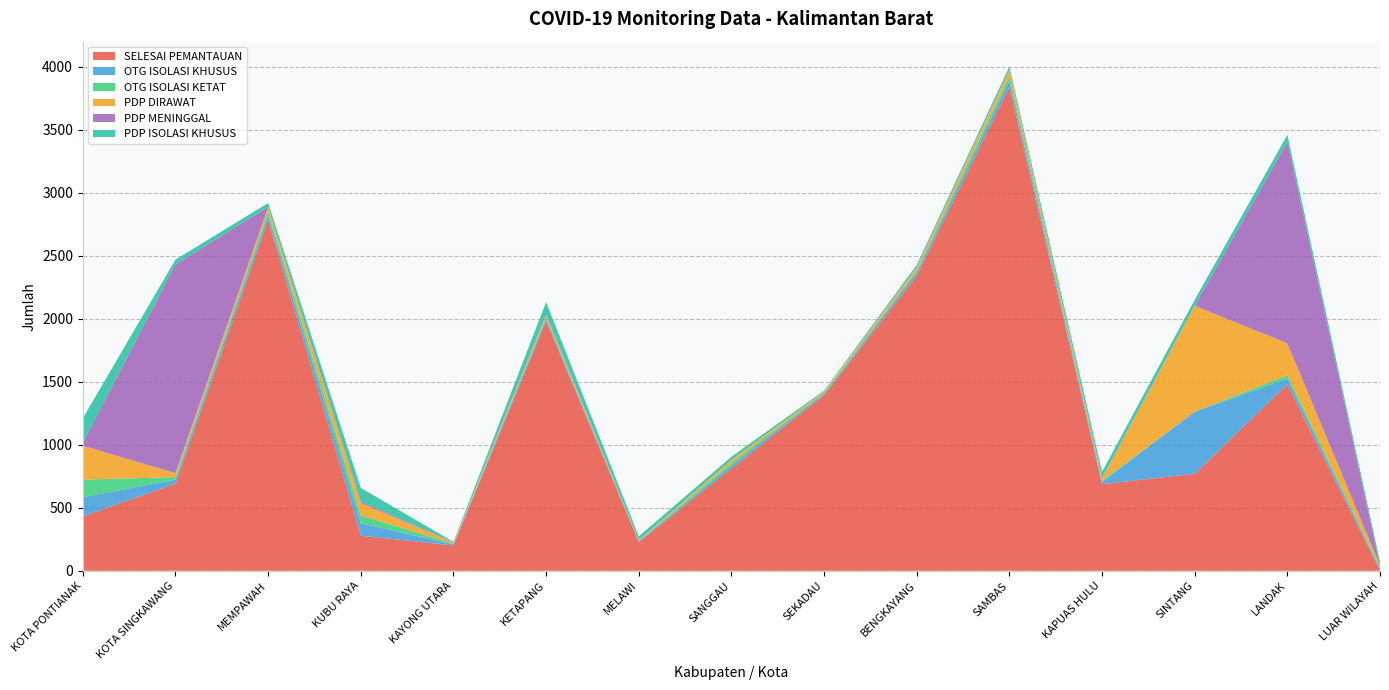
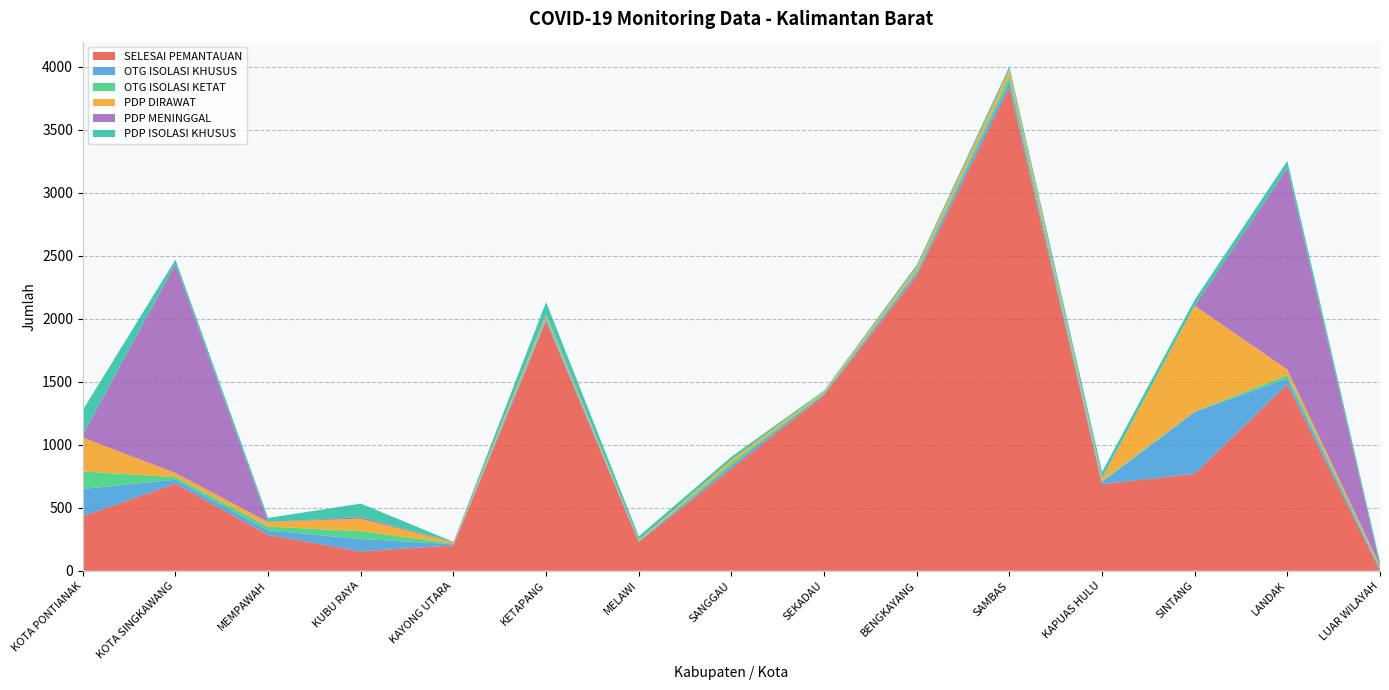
  {
    "SELESAI PEMANTAUAN": {
      "KOTA PONTIANAK": 430,
      "KOTA SINGKAWANG": 690,
-     "MEMPAWAH": 2780,
-     "KUBU RAYA": 280,
+     "MEMPAWAH": 280,
+     "KUBU RAYA": 150,
      "KETAPANG": 1980,
      "SANGGAU": 810,
      "BENGKAYANG": 2340,
      "SAMBAS": 3840,
      "SINTANG": 770,
      "LANDAK": 1480
    },
    "OTG ISOLASI KHUSUS": {
-     "KOTA PONTIANAK": 150,
+     "KOTA PONTIANAK": 220,
      "KOTA SINGKAWANG": 30,
      "MEMPAWAH": 40,
      "KUBU RAYA": 100,
      "SANGGAU": 20,
      "SAMBAS": 50,
      "LANDAK": 50
    },
    "PDP DIRAWAT": {
      "KOTA PONTIANAK": 270,
      "KOTA SINGKAWANG": 30,
-     "LANDAK": 250
+     "LANDAK": 50
    },
    "PDP MENINGGAL": {
      "KOTA PONTIANAK": 20,
      "KOTA SINGKAWANG": 1660,
      "LANDAK": 1600
    }
  }
